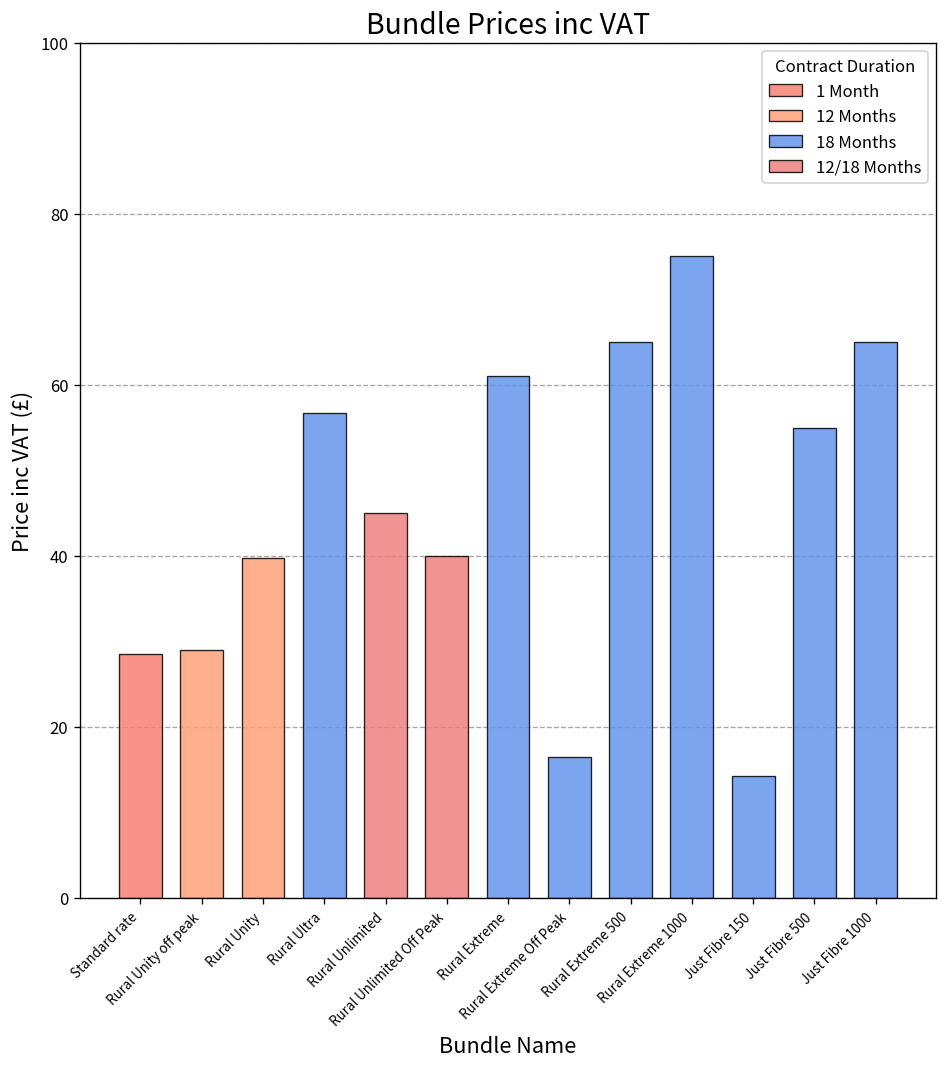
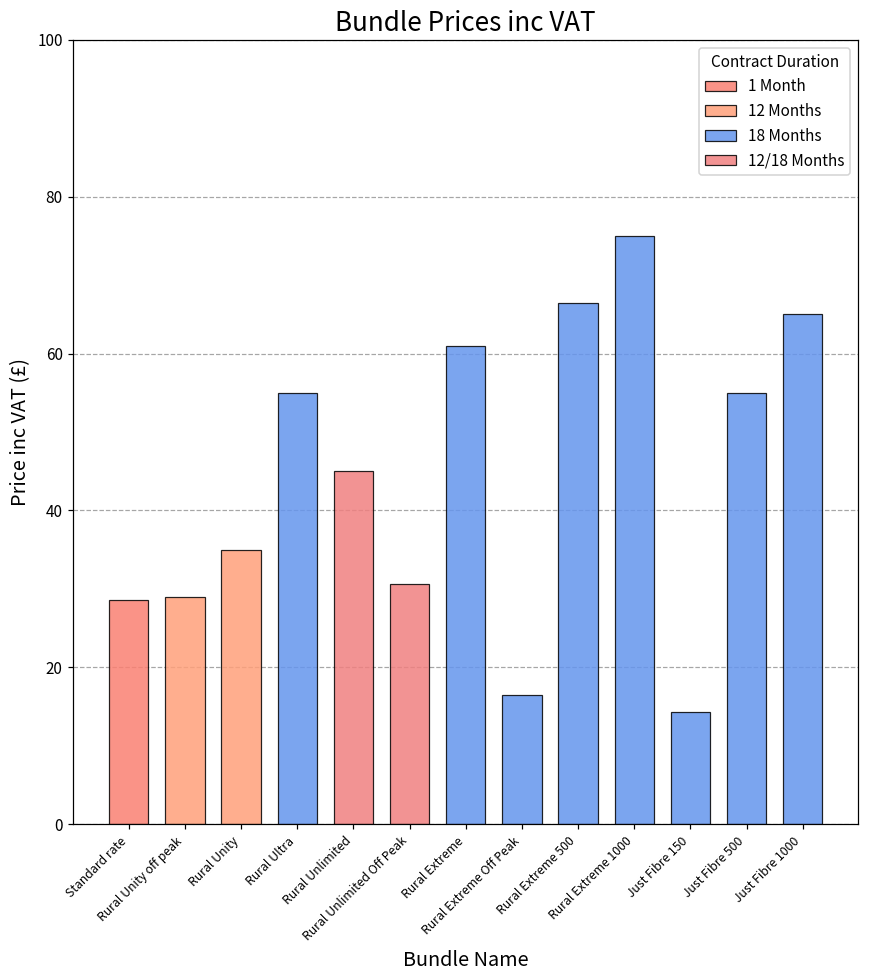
  {
    "Standard rate": 29,
    "Rural Unity off peak": 29,
-   "Rural Unity": 40,
-   "Rural Ultra": 57,
+   "Rural Unity": 35,
+   "Rural Ultra": 55,
    "Rural Unlimited": 45,
-   "Rural Unlimited Off Peak": 40,
+   "Rural Unlimited Off Peak": 31,
    "Rural Extreme": 61,
    "Rural Extreme Off Peak": 17,
-   "Rural Extreme 500": 65,
+   "Rural Extreme 500": 66,
    "Rural Extreme 1000": 75,
    "Just Fibre 150": 14,
    "Just Fibre 500": 55,
    "Just Fibre 1000": 65
  }
